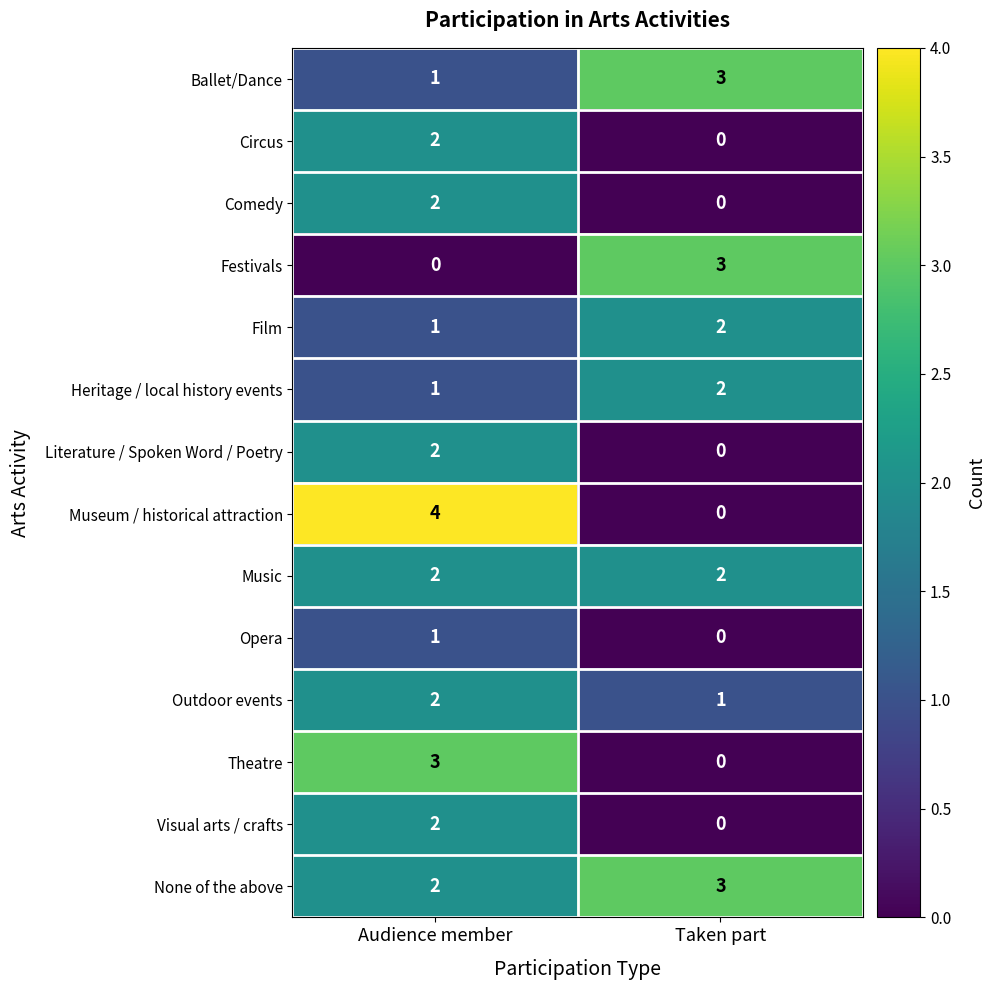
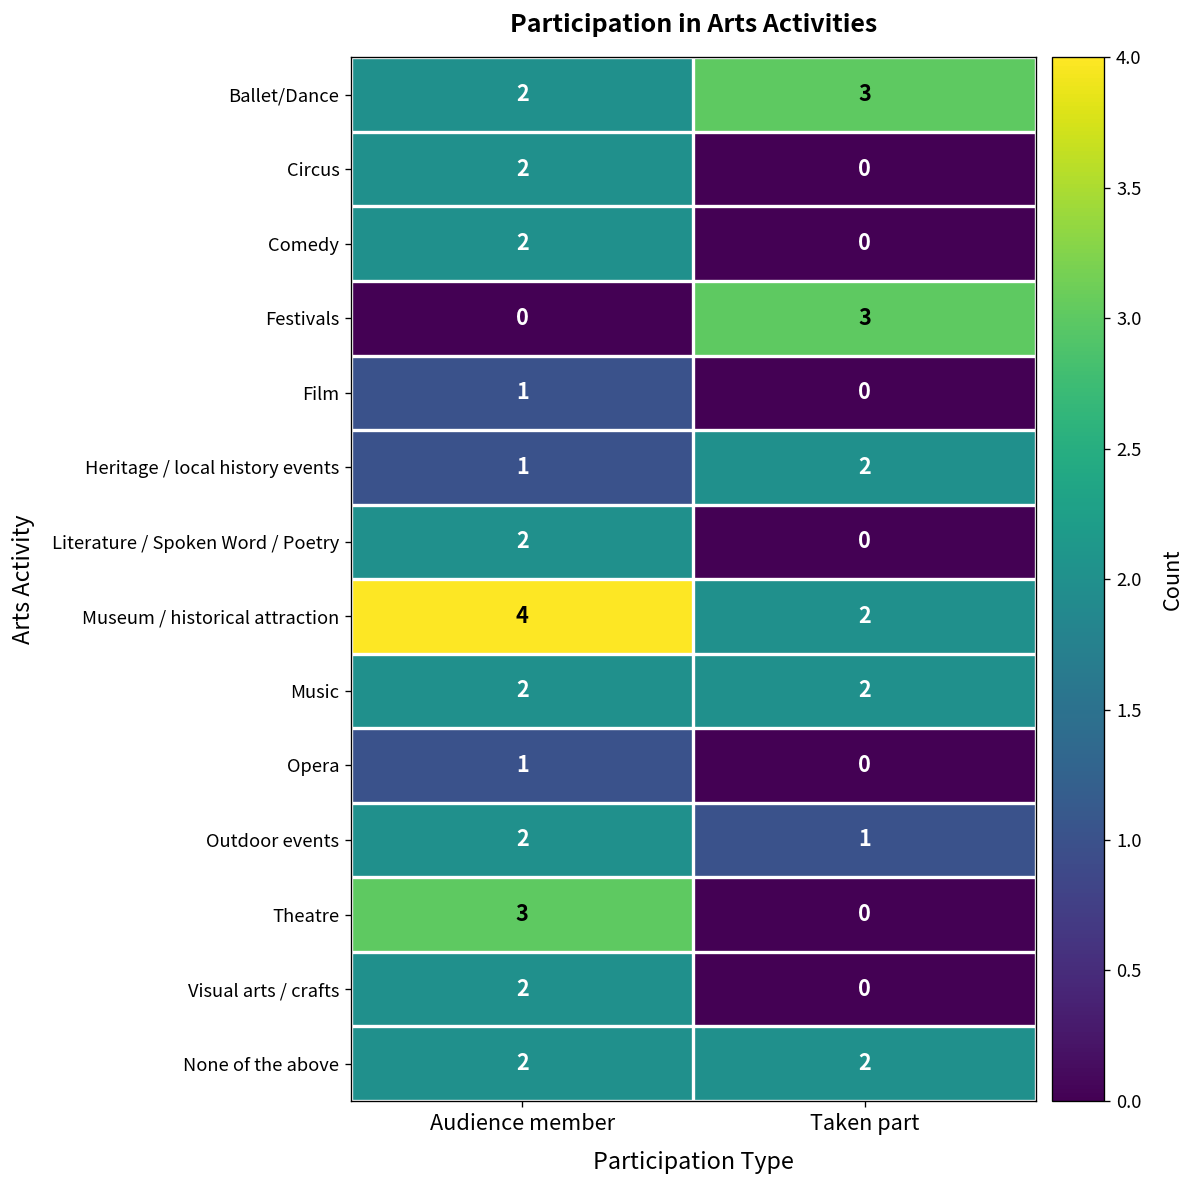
  {
    "Ballet/Dance": {
-     "Audience member": 1,
+     "Audience member": 2,
      "Taken part": 3
    },
    "Circus": {
      "Audience member": 2,
      "Taken part": 0
    },
    "Comedy": {
      "Audience member": 2,
      "Taken part": 0
    },
    "Festivals": {
      "Audience member": 0,
      "Taken part": 3
    },
    "Film": {
      "Audience member": 1,
-     "Taken part": 2
+     "Taken part": 0
    },
    "Heritage / local history events": {
      "Audience member": 1,
      "Taken part": 2
    },
    "Literature / Spoken Word / Poetry": {
      "Audience member": 2,
      "Taken part": 0
    },
    "Museum / historical attraction": {
      "Audience member": 4,
-     "Taken part": 0
+     "Taken part": 2
    },
    "Music": {
      "Audience member": 2,
      "Taken part": 2
    },
    "Opera": {
      "Audience member": 1,
      "Taken part": 0
    },
    "Outdoor events": {
      "Audience member": 2,
      "Taken part": 1
    },
    "Theatre": {
      "Audience member": 3,
      "Taken part": 0
    },
    "Visual arts / crafts": {
      "Audience member": 2,
      "Taken part": 0
    },
    "None of the above": {
      "Audience member": 2,
-     "Taken part": 3
+     "Taken part": 2
    }
  }
